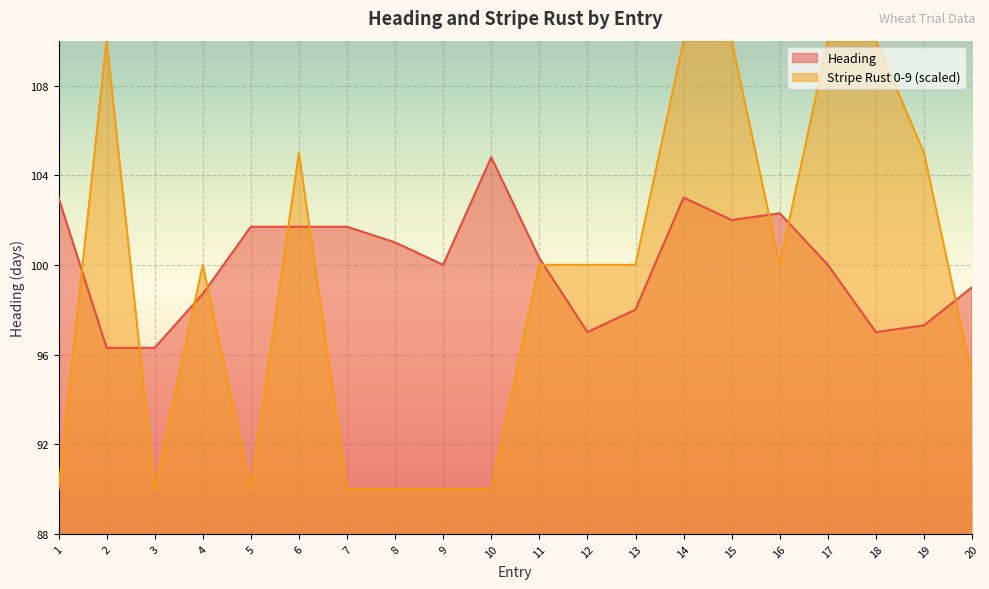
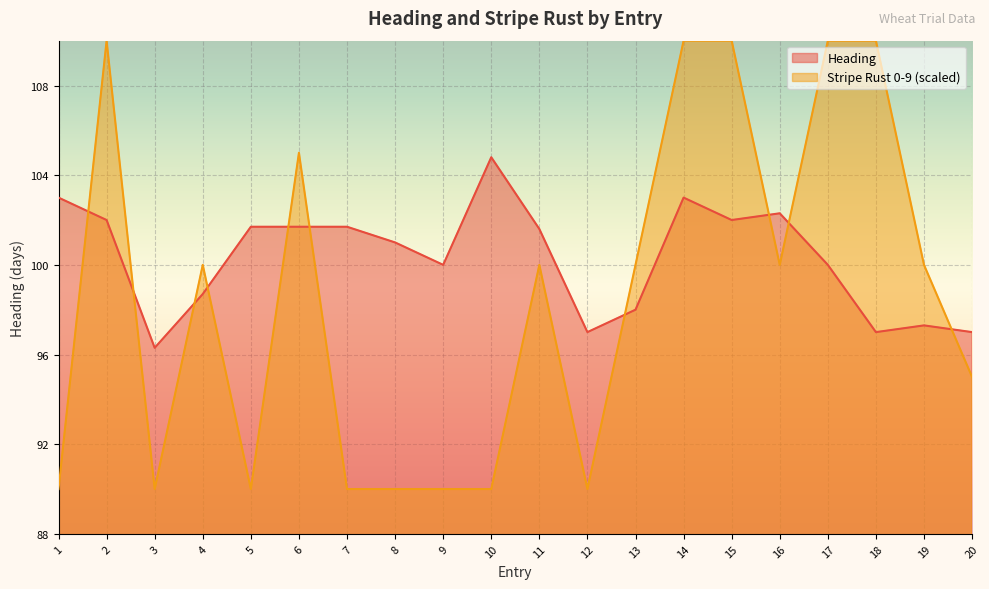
  {
    "Heading": {
      "1": 103.0,
-     "2": 96.3,
+     "2": 102.0,
      "3": 96.3,
      "4": 98.7,
      "5": 101.7,
      "6": 101.7,
      "7": 101.7,
      "8": 101.0,
      "9": 100.0,
      "10": 104.8,
-     "11": 100.3,
+     "11": 101.6,
      "12": 97.0,
      "13": 98.0,
      "14": 103.0,
      "15": 102.0,
      "16": 102.3,
      "17": 100.0,
      "18": 97.0,
      "19": 97.3,
-     "20": 99
+     "20": 97
    },
    "Stripe Rust 0-9 (scaled)": {
      "1": 90.0,
      "2": 110.0,
      "3": 90.0,
      "4": 100.0,
      "5": 90.0,
      "6": 105.0,
      "7": 90.0,
      "8": 90.0,
      "9": 90.0,
      "10": 90.0,
      "11": 100.0,
-     "12": 100.0,
+     "12": 90.0,
      "13": 100.0,
      "14": 110.0,
      "15": 110.0,
      "16": 100.0,
      "17": 110.0,
      "18": 110.0,
-     "19": 105.0,
+     "19": 100.0,
      "20": 95.0
    }
  }
